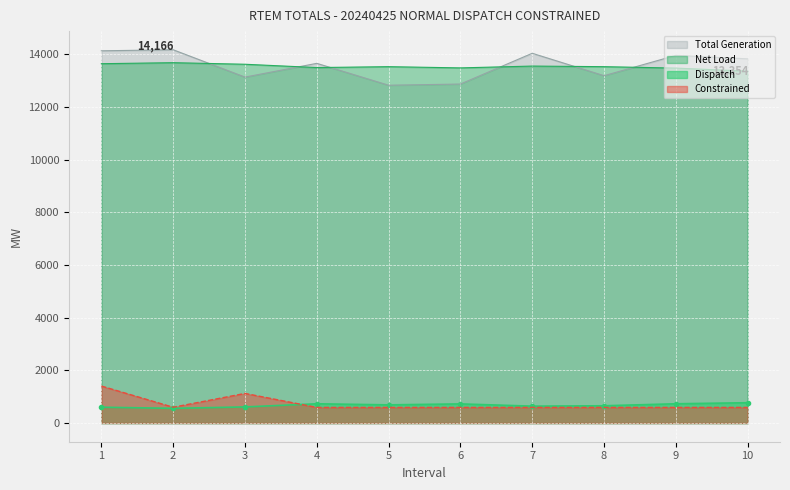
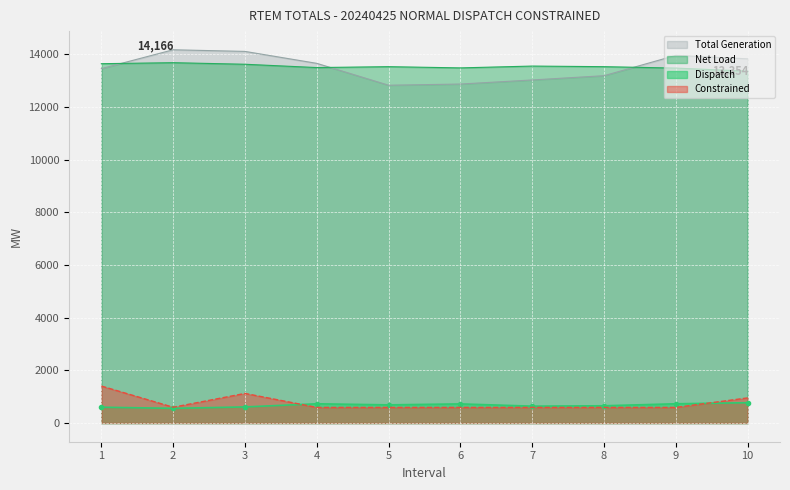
  {
    "Total Generation": {
-     "1": 14100,
-     "3": 13100,
+     "1": 13500,
+     "3": 14100,
      "4": 13700,
      "5": 12800,
      "6": 12900,
-     "7": 14000,
+     "7": 13000,
      "8": 13200
    },
    "Constrained": {
      "1": 1400,
      "3": 1100,
      "4": 600,
      "6": 600,
      "9": 600,
-     "10": 600
+     "10": 1000
    }
  }
